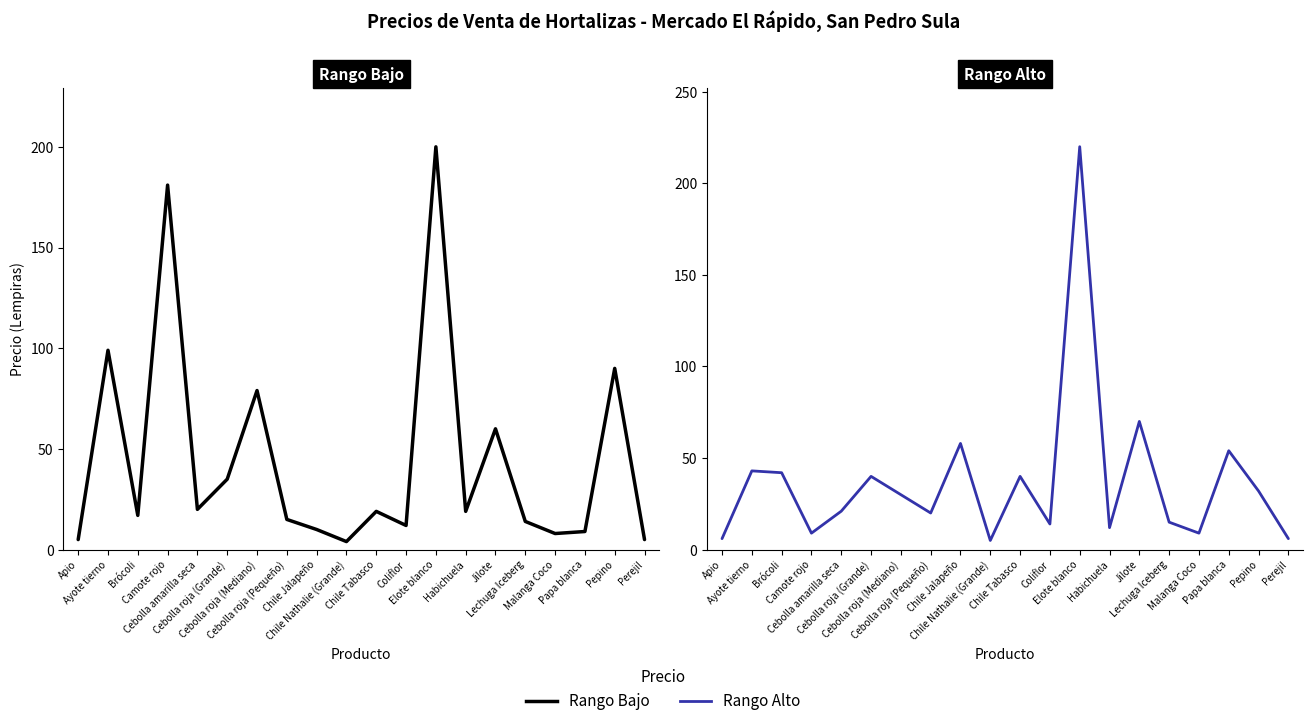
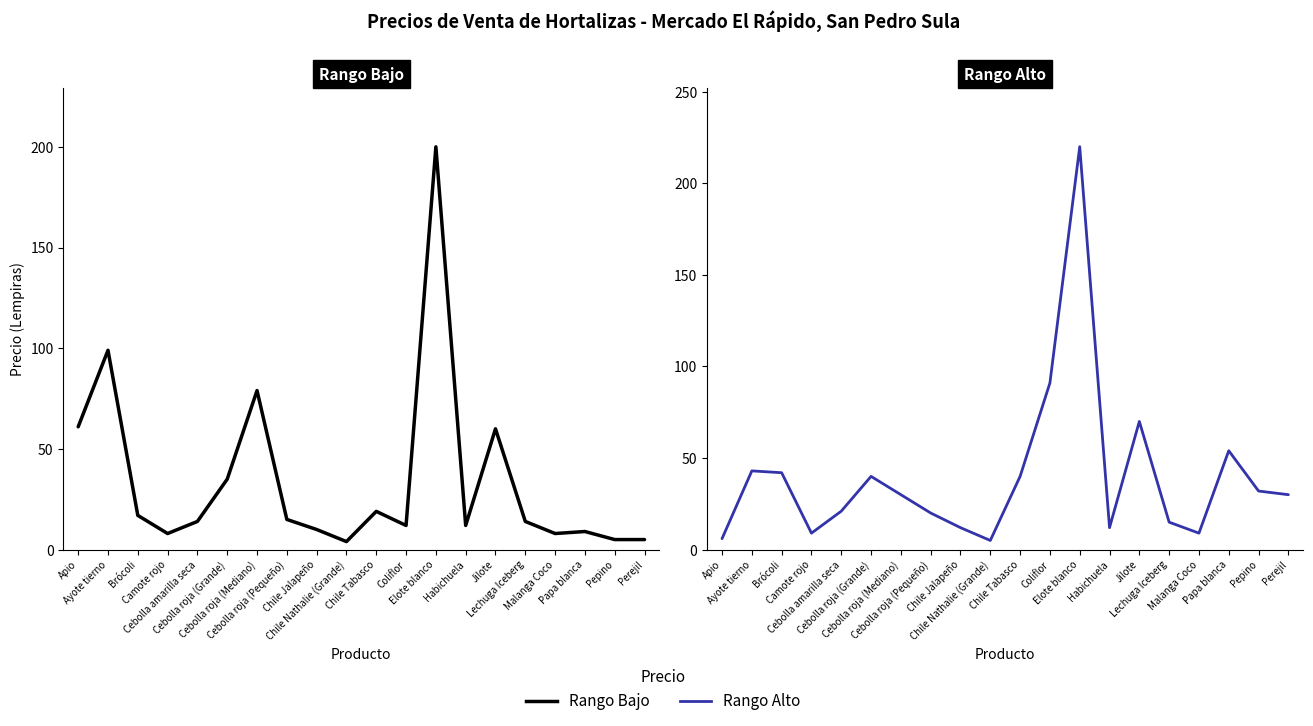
  {
    "Rango Bajo": {
-     "Apio": 5,
+     "Apio": 61,
      "Ayote tierno": 99,
      "Brócoli": 17,
-     "Camote rojo": 181,
-     "Cebolla amarilla seca": 20,
+     "Camote rojo": 8,
+     "Cebolla amarilla seca": 14,
      "Cebolla roja (Grande)": 35,
      "Cebolla roja (Mediano)": 79,
      "Cebolla roja (Pequeño)": 15,
      "Chile Jalapeño": 10,
      "Chile Nathalie (Grande)": 4,
      "Chile Tabasco": 19,
      "Coliflor": 12,
      "Elote blanco": 200,
-     "Habichuela": 19,
+     "Habichuela": 12,
      "Jilote": 60,
      "Lechuga Iceberg": 14,
      "Malanga Coco": 8,
      "Papa blanca": 9,
-     "Pepino": 90,
+     "Pepino": 5,
      "Perejil": 5
    },
    "Rango Alto": {
      "Apio": 6,
      "Ayote tierno": 43,
      "Brócoli": 42,
      "Camote rojo": 9,
      "Cebolla amarilla seca": 21,
      "Cebolla roja (Grande)": 40,
      "Cebolla roja (Mediano)": 30,
      "Cebolla roja (Pequeño)": 20,
-     "Chile Jalapeño": 58,
+     "Chile Jalapeño": 12,
      "Chile Nathalie (Grande)": 5,
      "Chile Tabasco": 40,
-     "Coliflor": 14,
+     "Coliflor": 91,
      "Elote blanco": 220,
      "Habichuela": 12,
      "Jilote": 70,
      "Lechuga Iceberg": 15,
      "Malanga Coco": 9,
      "Papa blanca": 54,
      "Pepino": 32,
-     "Perejil": 6
+     "Perejil": 30
    }
  }
